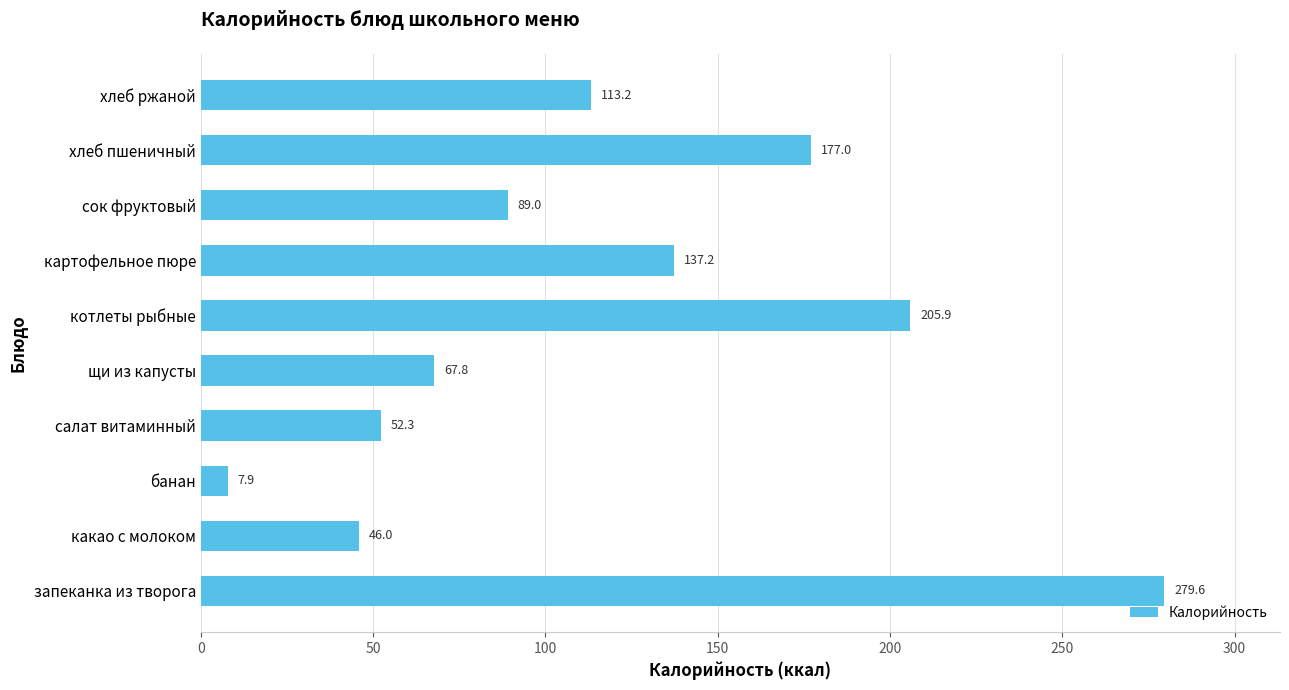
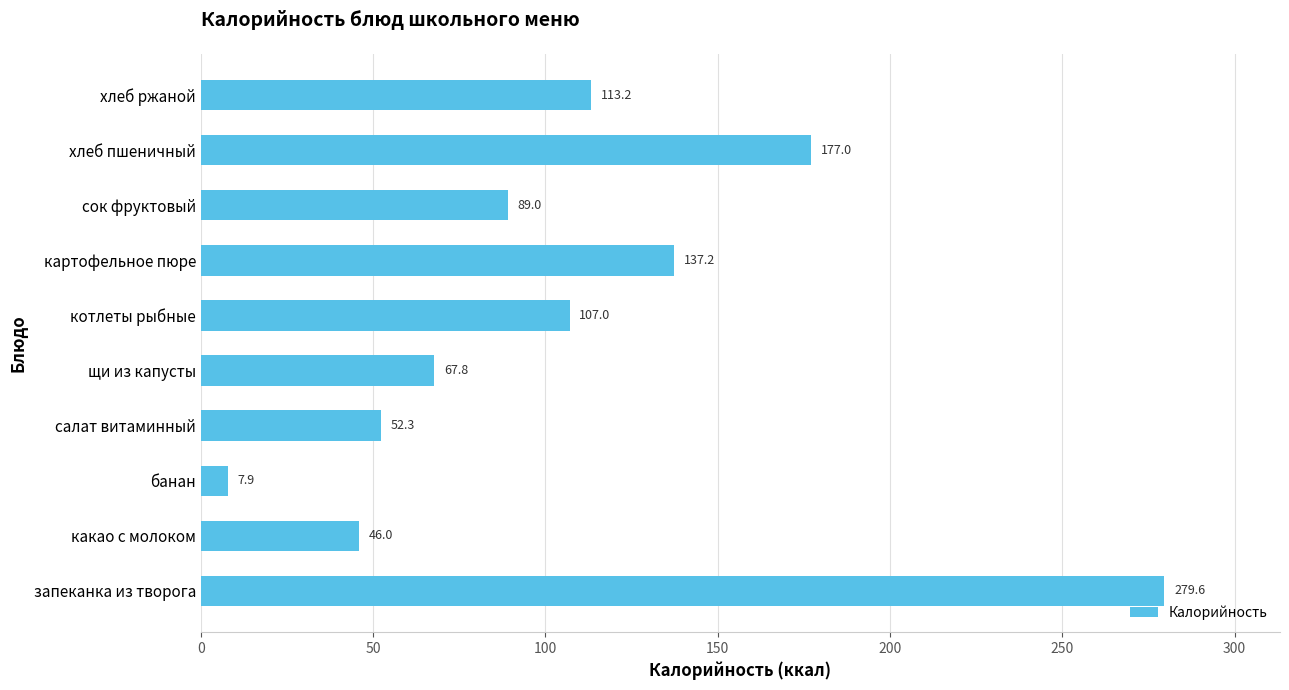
  {
    "хлеб ржаной": 113.2,
    "хлеб пшеничный": 177.0,
    "сок фруктовый": 89.0,
    "картофельное пюре": 137.2,
-   "котлеты рыбные": 205.9,
+   "котлеты рыбные": 107.0,
    "щи из капусты": 67.8,
    "салат витаминный": 52.3,
    "банан": 7.9,
    "какао с молоком": 46.0,
    "запеканка из творога": 279.6
  }
